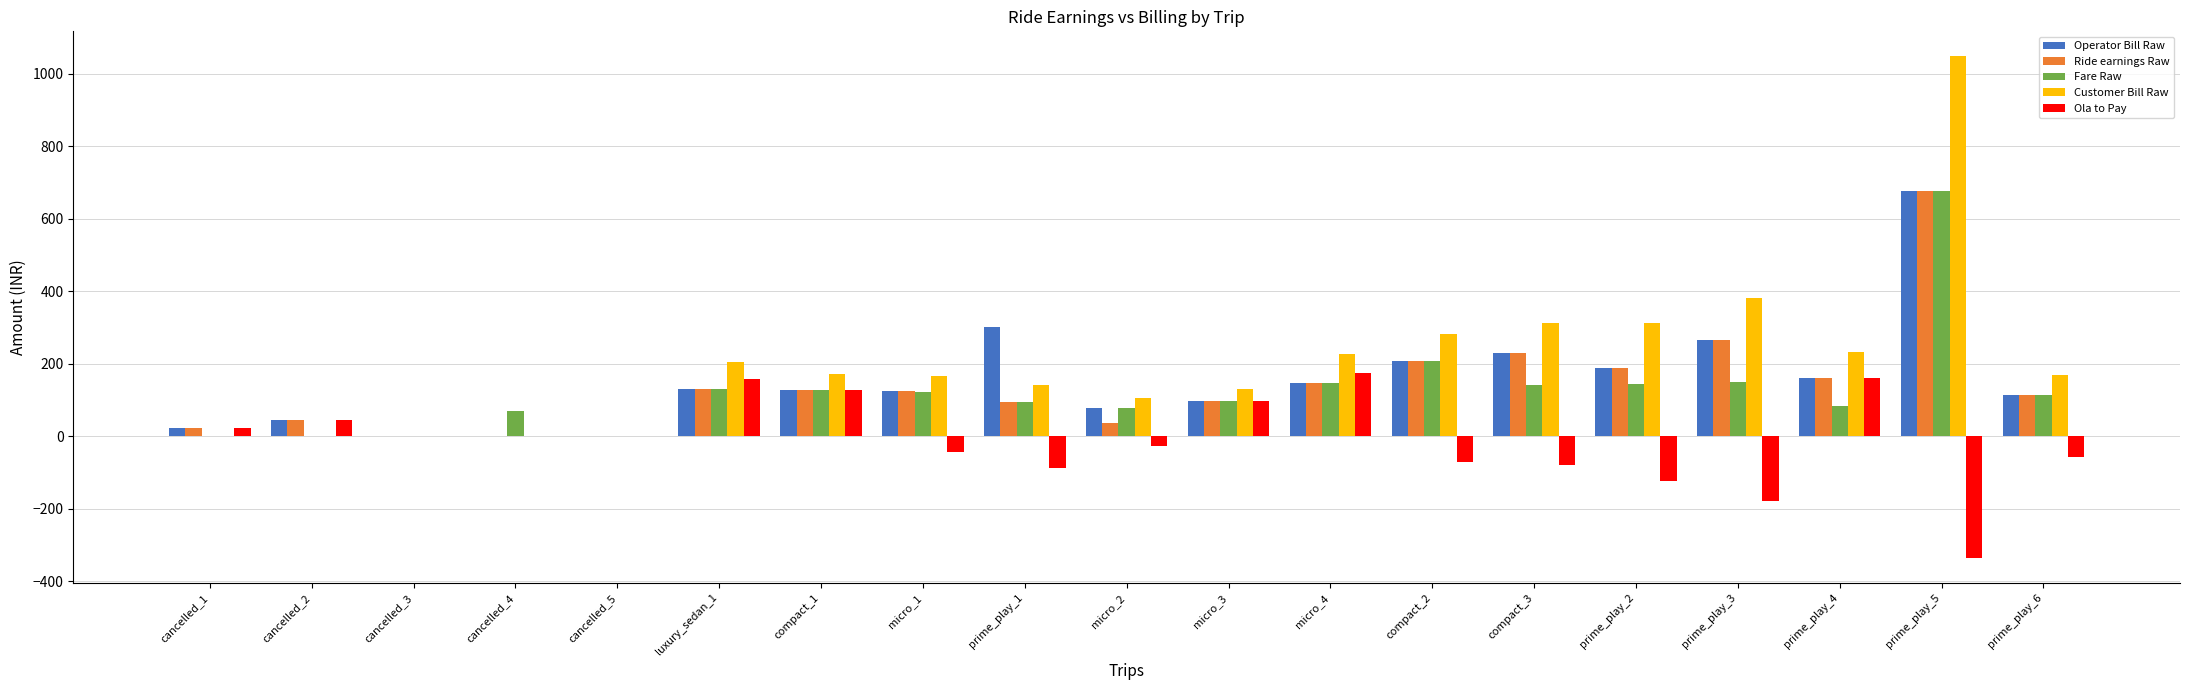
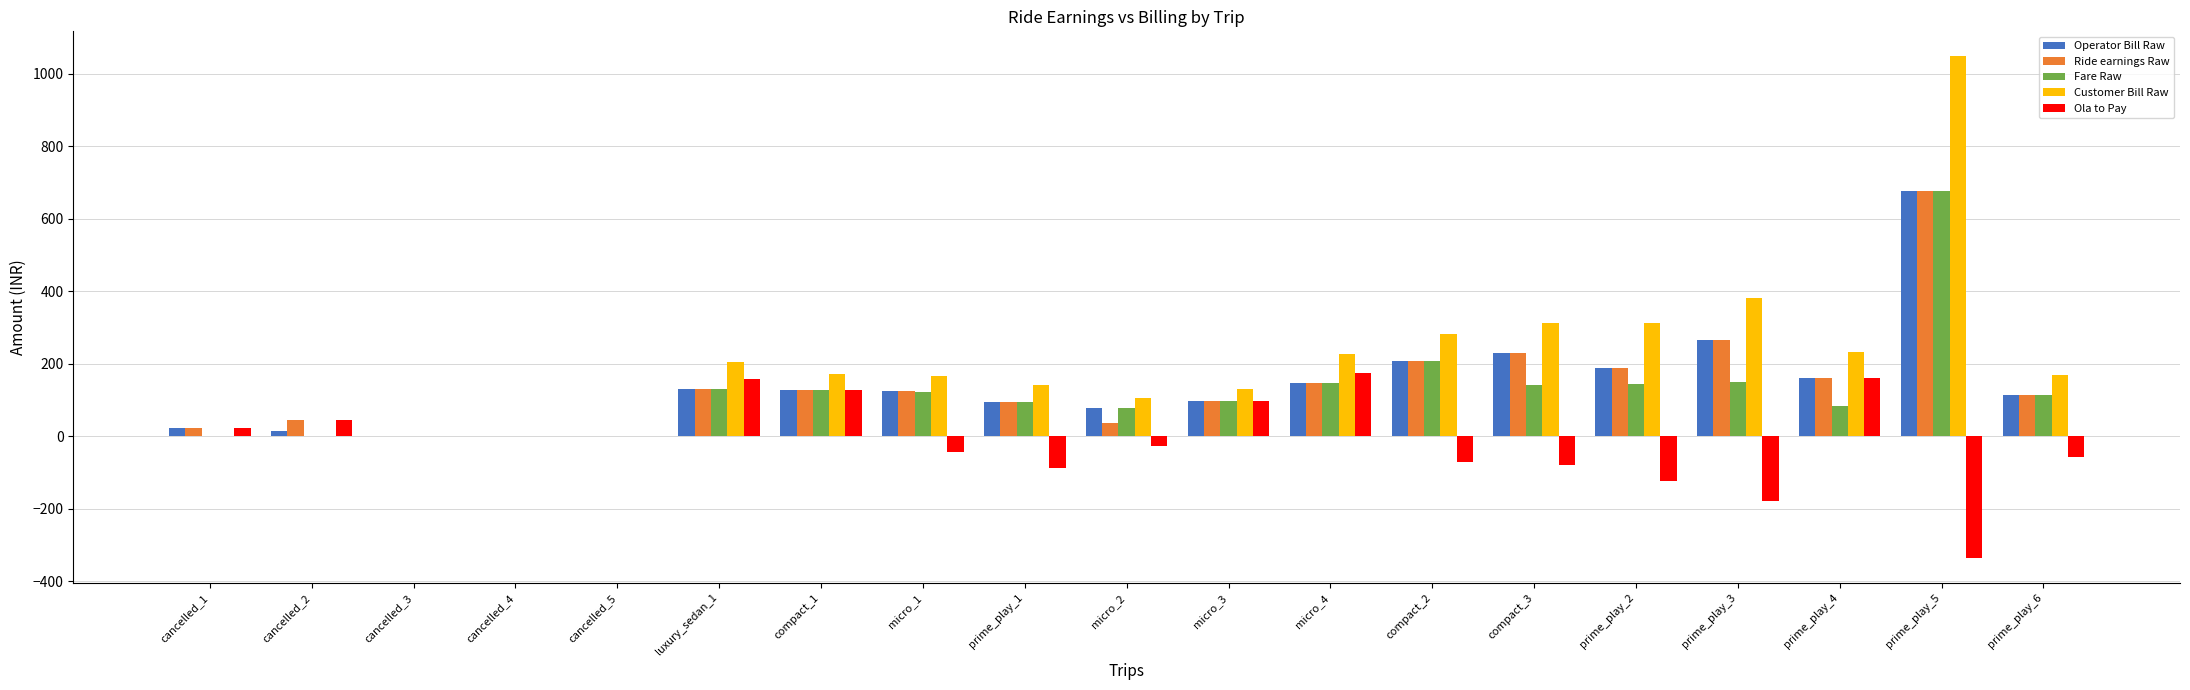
  {
    "Operator Bill Raw": {
      "cancelled_1": 20,
-     "cancelled_2": 40,
+     "cancelled_2": 10,
      "cancelled_3": 0,
      "cancelled_4": 0,
      "cancelled_5": 0,
      "luxury_sedan_1": 130,
      "compact_1": 130,
      "micro_1": 120,
-     "prime_play_1": 300,
+     "prime_play_1": 90,
      "micro_2": 80,
      "micro_3": 100,
      "micro_4": 150,
      "compact_2": 210,
      "compact_3": 230,
      "prime_play_2": 190,
      "prime_play_3": 270,
      "prime_play_4": 160,
      "prime_play_5": 680,
      "prime_play_6": 110
    },
    "Ride earnings Raw": {
      "cancelled_1": 20,
      "cancelled_2": 40,
      "cancelled_3": 0,
      "cancelled_4": 0,
      "cancelled_5": 0,
      "luxury_sedan_1": 130,
      "compact_1": 130,
      "micro_1": 120,
      "prime_play_1": 90,
      "micro_2": 40,
      "micro_3": 100,
      "micro_4": 150,
      "compact_2": 210,
      "compact_3": 230,
      "prime_play_2": 190,
      "prime_play_3": 270,
      "prime_play_4": 160,
      "prime_play_5": 680,
      "prime_play_6": 110
    },
    "Fare Raw": {
      "cancelled_1": 0,
      "cancelled_2": 0,
      "cancelled_3": 0,
-     "cancelled_4": 70,
+     "cancelled_4": 0,
      "cancelled_5": 0,
      "luxury_sedan_1": 130,
      "compact_1": 130,
      "micro_1": 120,
      "prime_play_1": 90,
      "micro_2": 80,
      "micro_3": 100,
      "micro_4": 150,
      "compact_2": 210,
      "compact_3": 140,
      "prime_play_2": 140,
      "prime_play_3": 150,
      "prime_play_4": 80,
      "prime_play_5": 680,
      "prime_play_6": 110
    },
    "Customer Bill Raw": {
      "cancelled_1": 0,
      "cancelled_2": 0,
      "cancelled_3": 0,
      "cancelled_4": 0,
      "cancelled_5": 0,
      "luxury_sedan_1": 200,
      "compact_1": 170,
      "micro_1": 170,
      "prime_play_1": 140,
      "micro_2": 110,
      "micro_3": 130,
      "micro_4": 230,
      "compact_2": 280,
      "compact_3": 310,
      "prime_play_2": 310,
      "prime_play_3": 380,
      "prime_play_4": 230,
      "prime_play_5": 1050,
      "prime_play_6": 170
    },
    "Ola to Pay": {
      "cancelled_1": 20,
      "cancelled_2": 40,
      "cancelled_3": 0,
      "cancelled_4": 0,
      "cancelled_5": 0,
      "luxury_sedan_1": 160,
      "compact_1": 130,
      "micro_1": -40,
      "prime_play_1": -90,
      "micro_2": -30,
      "micro_3": 100,
      "micro_4": 170,
      "compact_2": -70,
      "compact_3": -80,
      "prime_play_2": -120,
      "prime_play_3": -180,
      "prime_play_4": 160,
      "prime_play_5": -340,
      "prime_play_6": -60
    }
  }
